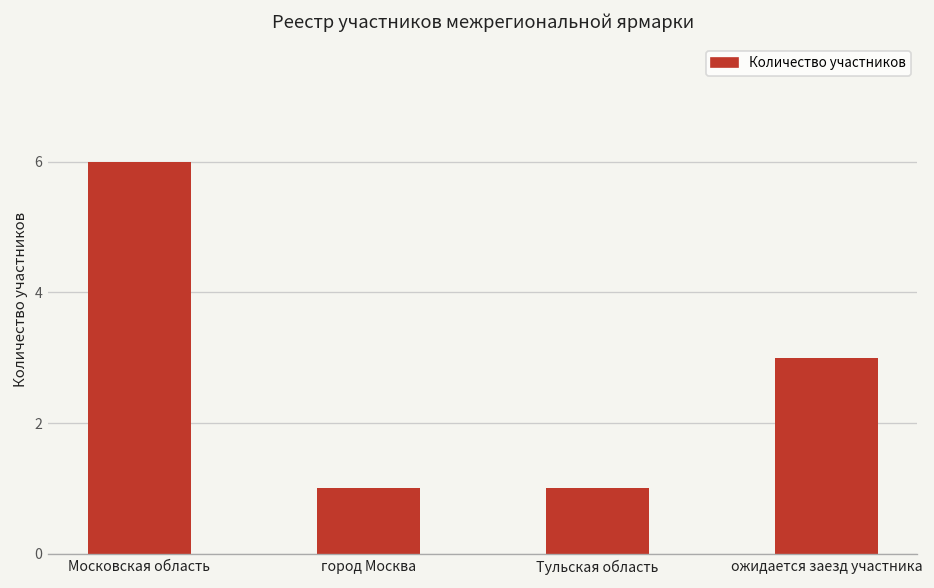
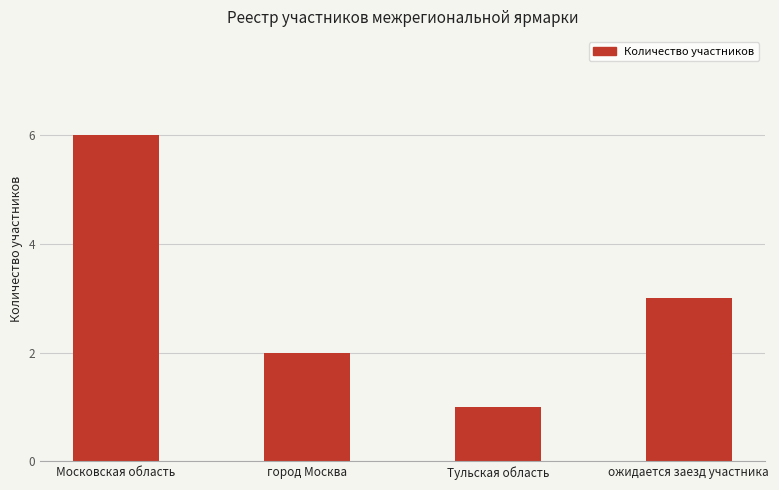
  {
    "Московская область": 6,
-   "город Москва": 1,
+   "город Москва": 2,
    "Тульская область": 1,
    "ожидается заезд участника": 3
  }
